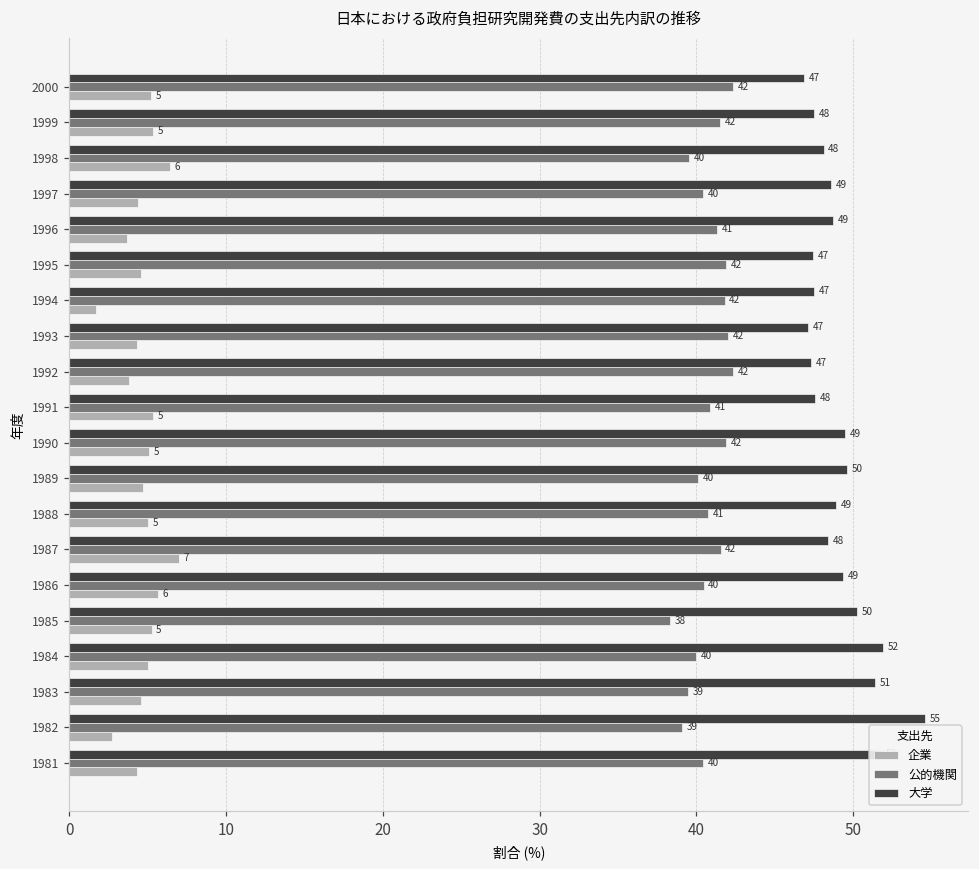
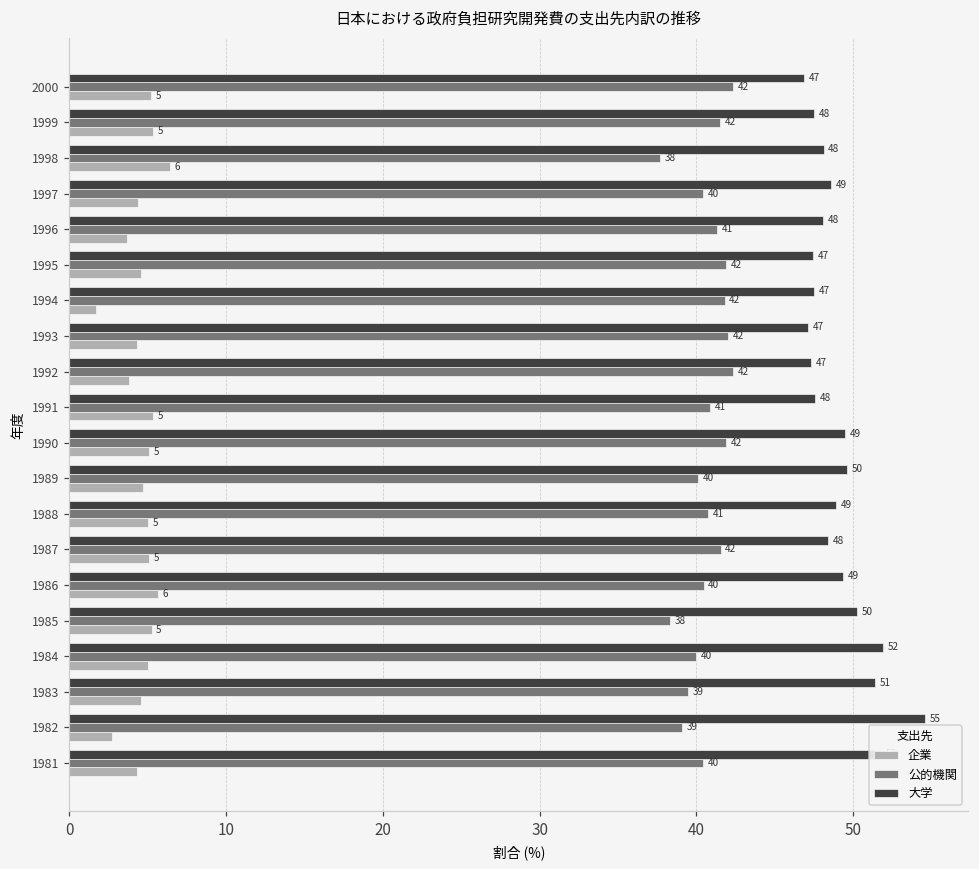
  {
    "企業": {
      "2000": 5,
      "1999": 5,
      "1998": 6,
      "1991": 5,
      "1990": 5,
      "1988": 5,
-     "1987": 7,
+     "1987": 5,
      "1986": 6,
      "1985": 5
    },
    "公的機関": {
      "2000": 42,
      "1999": 42,
-     "1998": 40,
+     "1998": 38,
      "1997": 40,
      "1996": 41,
      "1995": 42,
      "1994": 42,
      "1993": 42,
      "1992": 42,
      "1991": 41,
      "1990": 42,
      "1989": 40,
      "1988": 41,
      "1987": 42,
      "1986": 40,
      "1985": 38,
      "1984": 40,
      "1983": 39,
      "1982": 39,
      "1981": 40
    },
    "大学": {
      "2000": 47,
      "1999": 48,
      "1998": 48,
      "1997": 49,
-     "1996": 49,
+     "1996": 48,
      "1995": 47,
      "1994": 47,
      "1993": 47,
      "1992": 47,
      "1991": 48,
      "1990": 49,
      "1989": 50,
      "1988": 49,
      "1987": 48,
      "1986": 49,
      "1985": 50,
      "1984": 52,
      "1983": 51,
      "1982": 55
    }
  }
